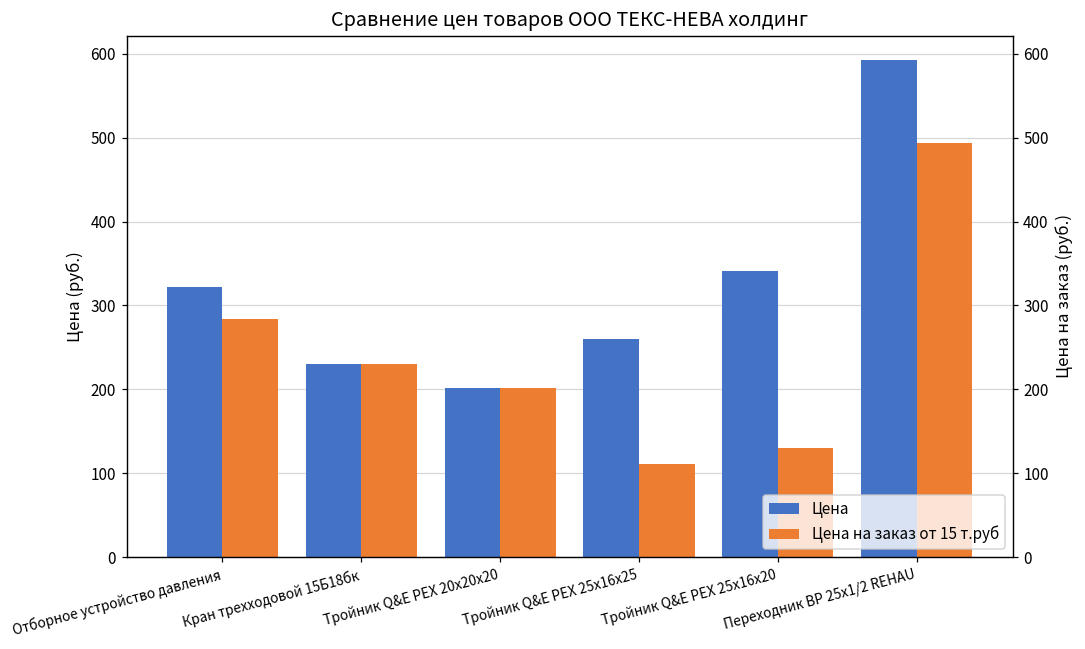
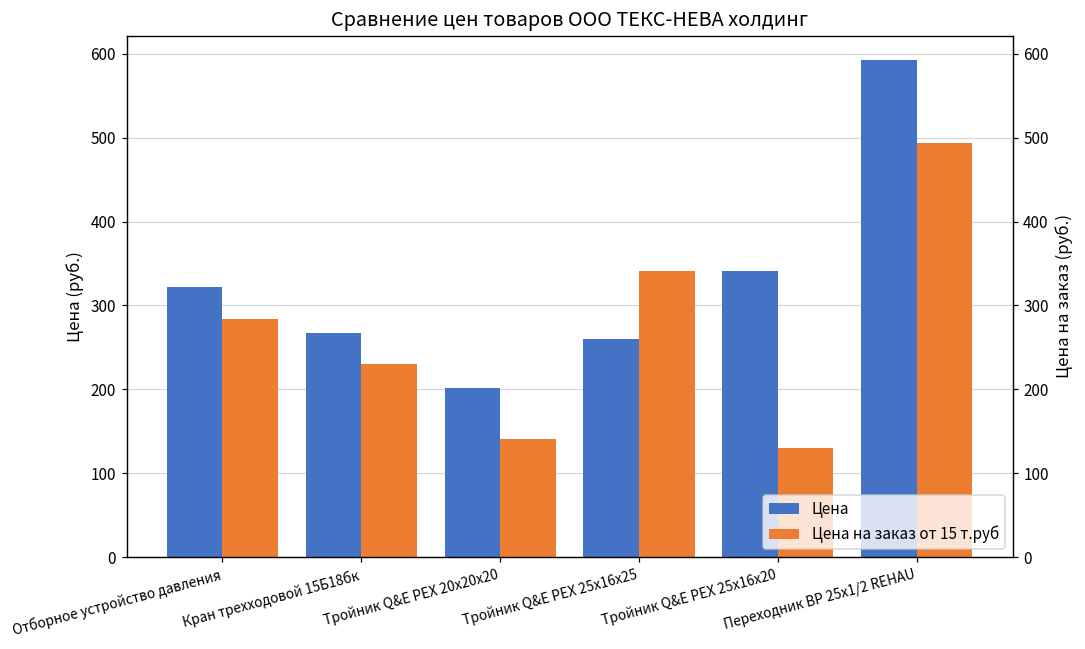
  {
    "Цена": {
      "Отборное устройство давления": 320,
-     "Кран трехходовой 15Б18бк": 230,
+     "Кран трехходовой 15Б18бк": 270,
      "Тройник Q&E PEX 20х20х20": 200,
      "Тройник Q&E PEX 25х16х25": 260,
      "Тройник Q&E PEX 25х16х20": 340,
      "Переходник ВР 25x1/2 REHAU": 590
    },
    "Цена на заказ от 15 т.руб": {
      "Отборное устройство давления": 280,
      "Кран трехходовой 15Б18бк": 230,
-     "Тройник Q&E PEX 20х20х20": 200,
-     "Тройник Q&E PEX 25х16х25": 110,
+     "Тройник Q&E PEX 20х20х20": 140,
+     "Тройник Q&E PEX 25х16х25": 340,
      "Тройник Q&E PEX 25х16х20": 130,
      "Переходник ВР 25x1/2 REHAU": 490
    }
  }
